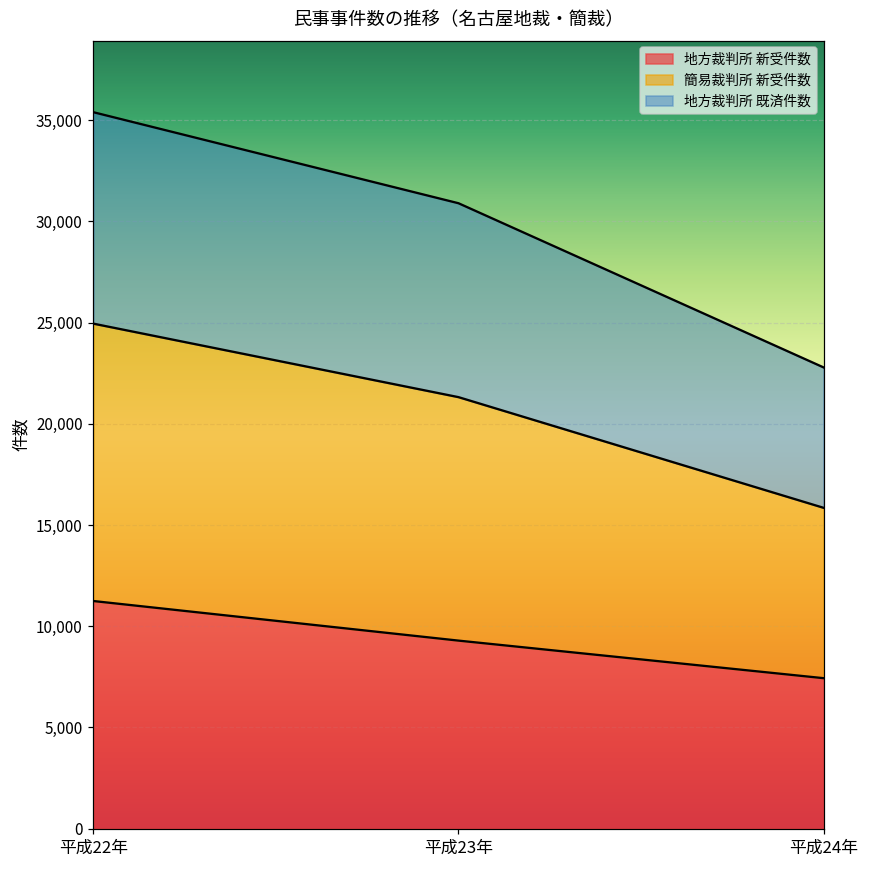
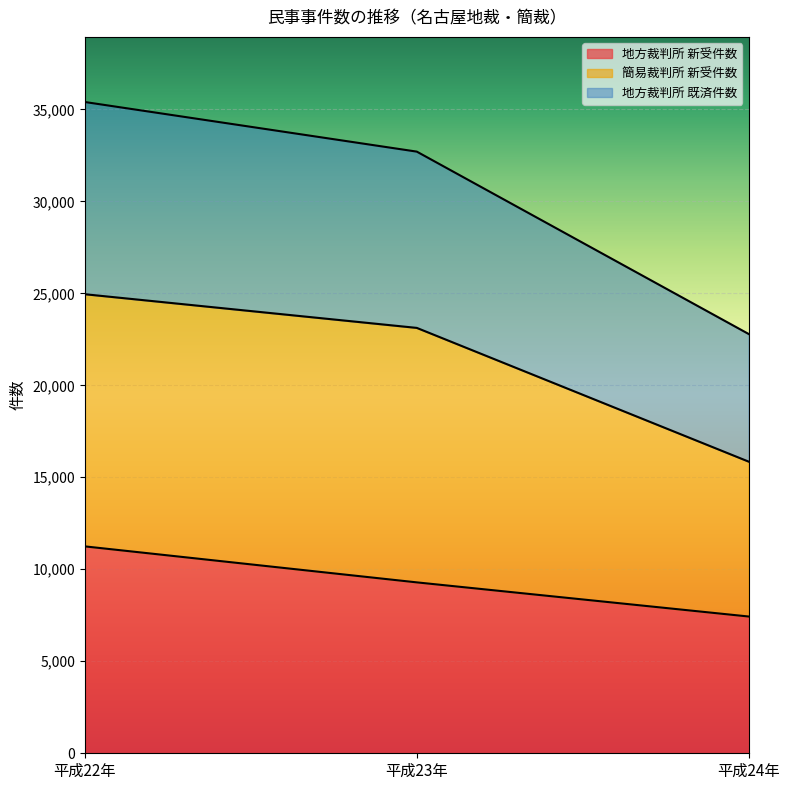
  {
    "地方裁判所 新受件数": {
      "平成22年": "11,200",
      "平成23年": "9,300",
      "平成24年": "7,400"
    },
    "簡易裁判所 新受件数": {
      "平成22年": "13,700",
-     "平成23年": "12,000",
+     "平成23年": "13,800",
      "平成24年": "8,400"
    },
    "地方裁判所 既済件数": {
      "平成22年": "10,400",
      "平成23年": "9,600",
      "平成24年": "6,900"
    }
  }
